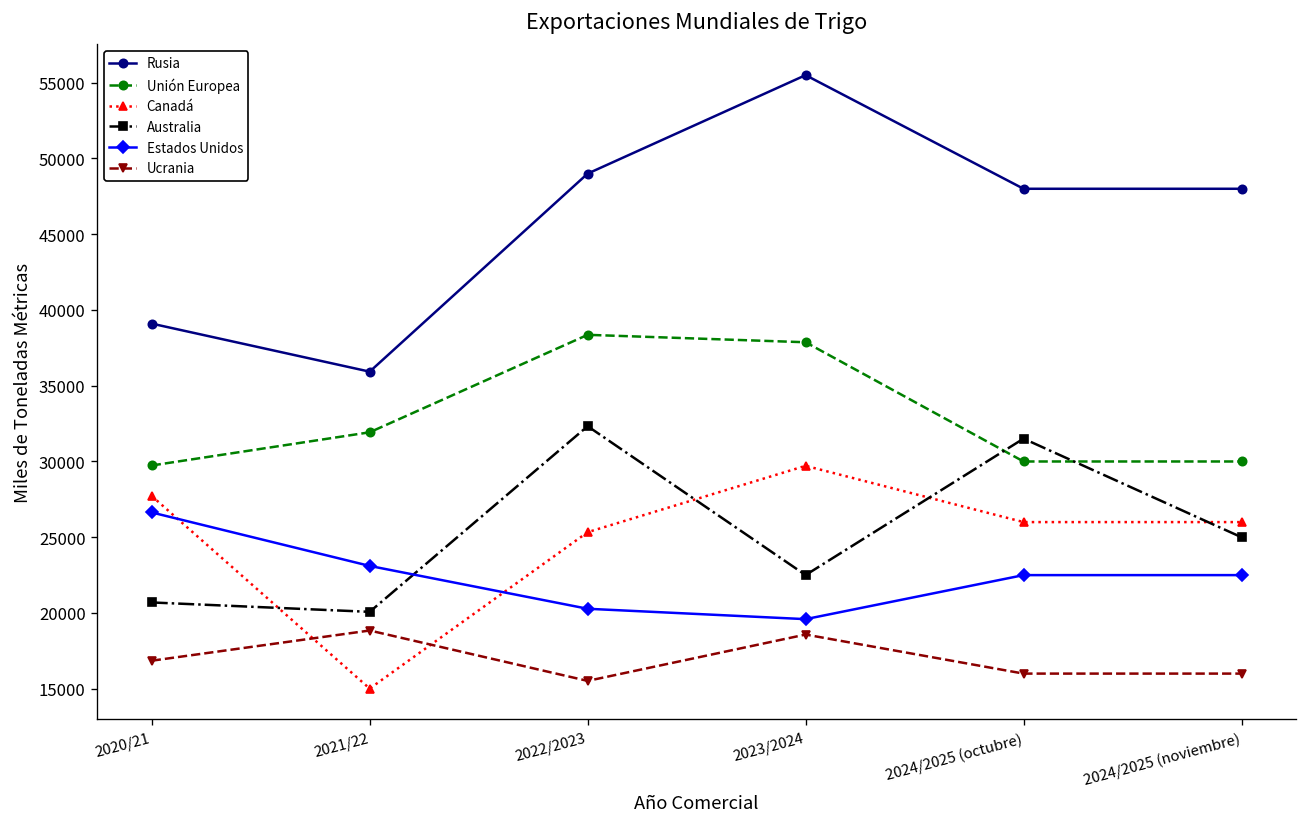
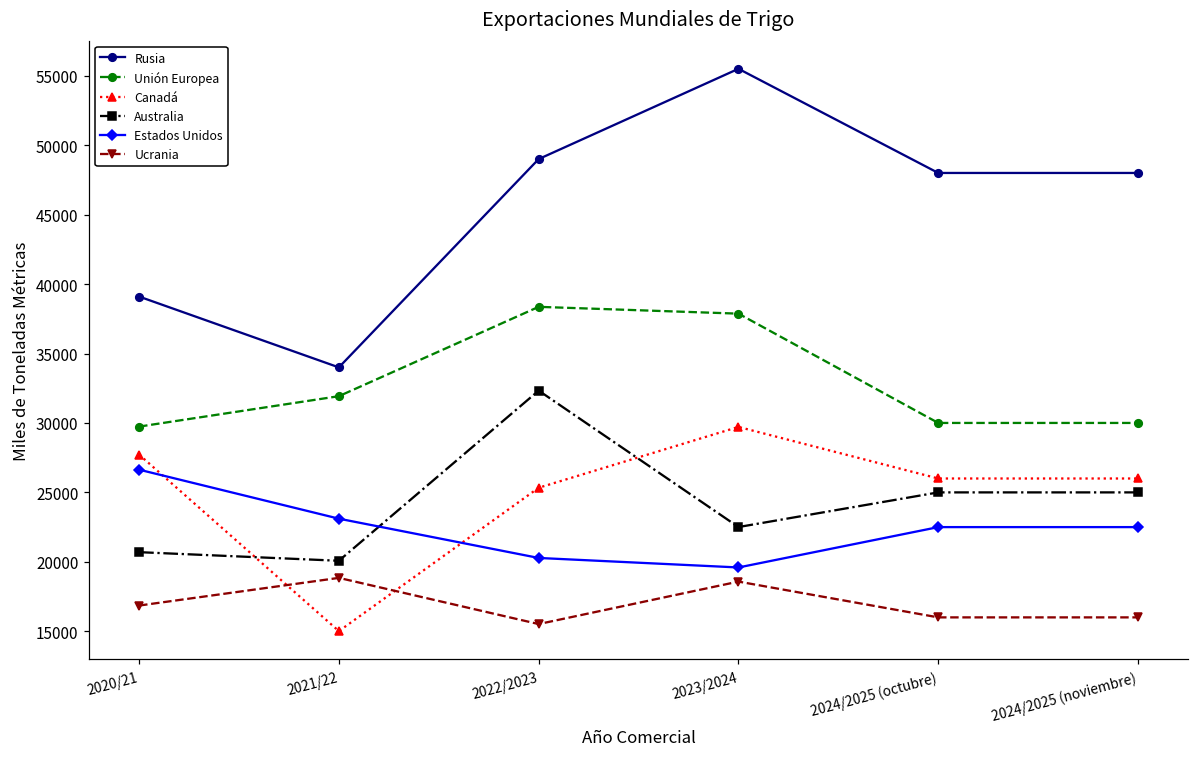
  {
    "Rusia": {
      "2020/21": 39100,
-     "2021/22": 35900,
+     "2021/22": 34000,
      "2022/2023": 49000,
      "2023/2024": 55500,
      "2024/2025 (octubre)": 48000,
      "2024/2025 (noviembre)": 48000
    },
    "Unión Europea": {
      "2020/21": 29700,
      "2021/22": 31900,
      "2022/2023": 38400,
      "2023/2024": 37900,
      "2024/2025 (octubre)": 30000,
      "2024/2025 (noviembre)": 30000
    },
    "Canadá": {
      "2020/21": 27700,
      "2021/22": 15000,
      "2022/2023": 25300,
      "2023/2024": 29700,
      "2024/2025 (octubre)": 26000,
      "2024/2025 (noviembre)": 26000
    },
    "Australia": {
      "2020/21": 20700,
      "2021/22": 20100,
      "2022/2023": 32300,
      "2023/2024": 22500,
-     "2024/2025 (octubre)": 31500,
+     "2024/2025 (octubre)": 25000,
      "2024/2025 (noviembre)": 25000
    },
    "Estados Unidos": {
      "2020/21": 26600,
      "2021/22": 23100,
      "2022/2023": 20300,
      "2023/2024": 19600,
      "2024/2025 (octubre)": 22500,
      "2024/2025 (noviembre)": 22500
    },
    "Ucrania": {
      "2020/21": 16900,
      "2021/22": 18800,
      "2022/2023": 15500,
      "2023/2024": 18600,
      "2024/2025 (octubre)": 16000,
      "2024/2025 (noviembre)": 16000
    }
  }
